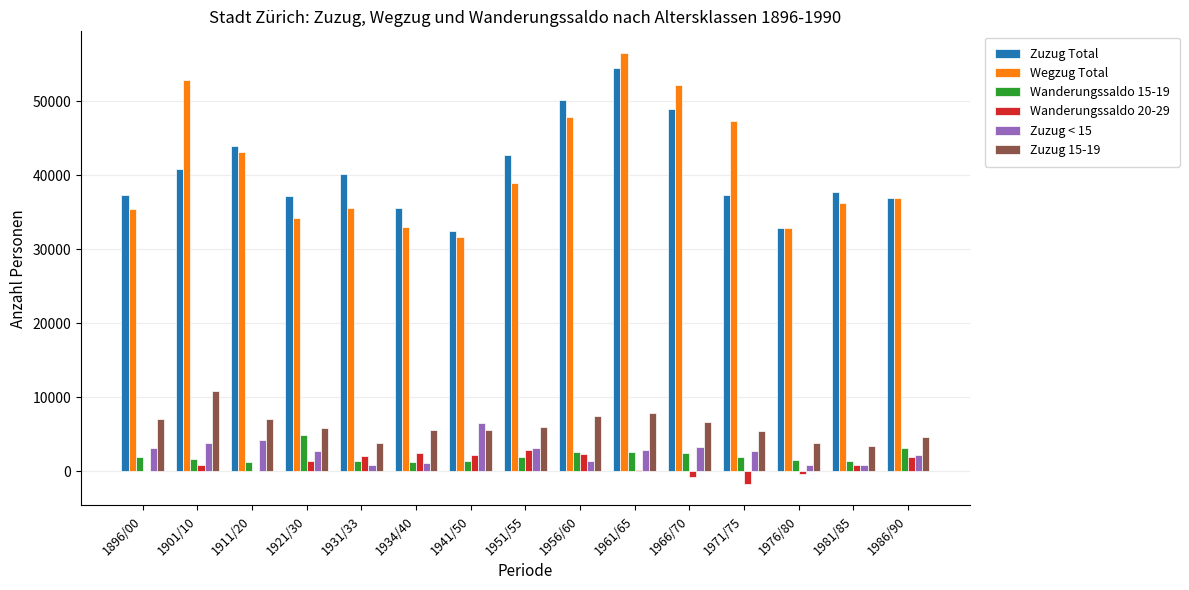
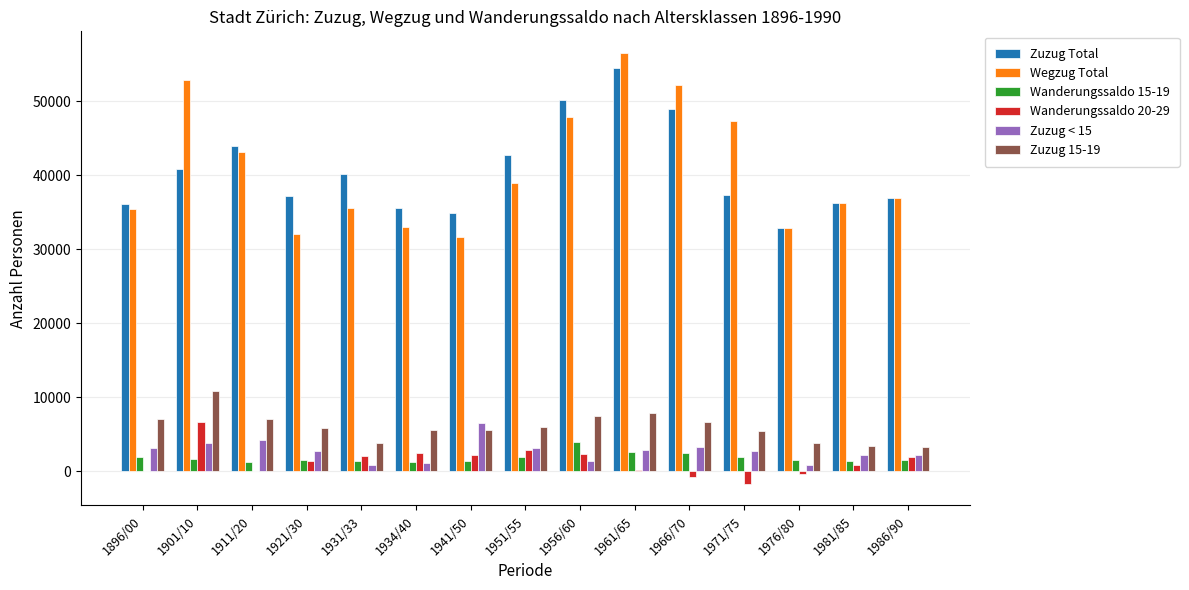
  {
    "Zuzug Total": {
-     "1896/00": 37000,
+     "1896/00": 36000,
      "1901/10": 41000,
      "1911/20": 44000,
      "1921/30": 37000,
      "1931/33": 40000,
      "1934/40": 36000,
-     "1941/50": 32000,
+     "1941/50": 35000,
      "1951/55": 43000,
      "1956/60": 50000,
      "1961/65": 54000,
      "1966/70": 49000,
      "1971/75": 37000,
      "1976/80": 33000,
-     "1981/85": 38000,
+     "1981/85": 36000,
      "1986/90": 37000
    },
    "Wegzug Total": {
      "1896/00": 35000,
      "1901/10": 53000,
      "1911/20": 43000,
-     "1921/30": 34000,
+     "1921/30": 32000,
      "1931/33": 36000,
      "1934/40": 33000,
      "1941/50": 32000,
      "1951/55": 39000,
      "1956/60": 48000,
      "1961/65": 57000,
      "1966/70": 52000,
      "1971/75": 47000,
      "1976/80": 33000,
      "1981/85": 36000,
      "1986/90": 37000
    },
    "Wanderungssaldo 15-19": {
      "1896/00": 2000,
      "1901/10": 2000,
      "1911/20": 1000,
-     "1921/30": 5000,
+     "1921/30": 2000,
      "1931/33": 1000,
      "1934/40": 1000,
      "1941/50": 1000,
      "1951/55": 2000,
-     "1956/60": 3000,
+     "1956/60": 4000,
      "1961/65": 3000,
      "1966/70": 2000,
      "1971/75": 2000,
      "1976/80": 2000,
      "1981/85": 1000,
-     "1986/90": 3000
+     "1986/90": 2000
    },
    "Wanderungssaldo 20-29": {
-     "1901/10": 1000,
+     "1901/10": 7000,
      "1921/30": 1000,
      "1931/33": 2000,
      "1934/40": 2000,
      "1941/50": 2000,
      "1951/55": 3000,
      "1956/60": 2000,
      "1966/70": -1000,
      "1971/75": -2000,
      "1981/85": 1000,
      "1986/90": 2000
    },
    "Zuzug < 15": {
      "1896/00": 3000,
      "1901/10": 4000,
      "1911/20": 4000,
      "1921/30": 3000,
      "1931/33": 1000,
      "1934/40": 1000,
      "1941/50": 6000,
      "1951/55": 3000,
      "1956/60": 1000,
      "1961/65": 3000,
      "1966/70": 3000,
      "1971/75": 3000,
      "1976/80": 1000,
-     "1981/85": 1000,
+     "1981/85": 2000,
      "1986/90": 2000
    },
    "Zuzug 15-19": {
      "1896/00": 7000,
      "1901/10": 11000,
      "1911/20": 7000,
      "1921/30": 6000,
      "1931/33": 4000,
      "1934/40": 6000,
      "1941/50": 6000,
      "1951/55": 6000,
      "1956/60": 8000,
      "1961/65": 8000,
      "1966/70": 7000,
      "1971/75": 5000,
      "1976/80": 4000,
      "1981/85": 3000,
-     "1986/90": 5000
+     "1986/90": 3000
    }
  }
